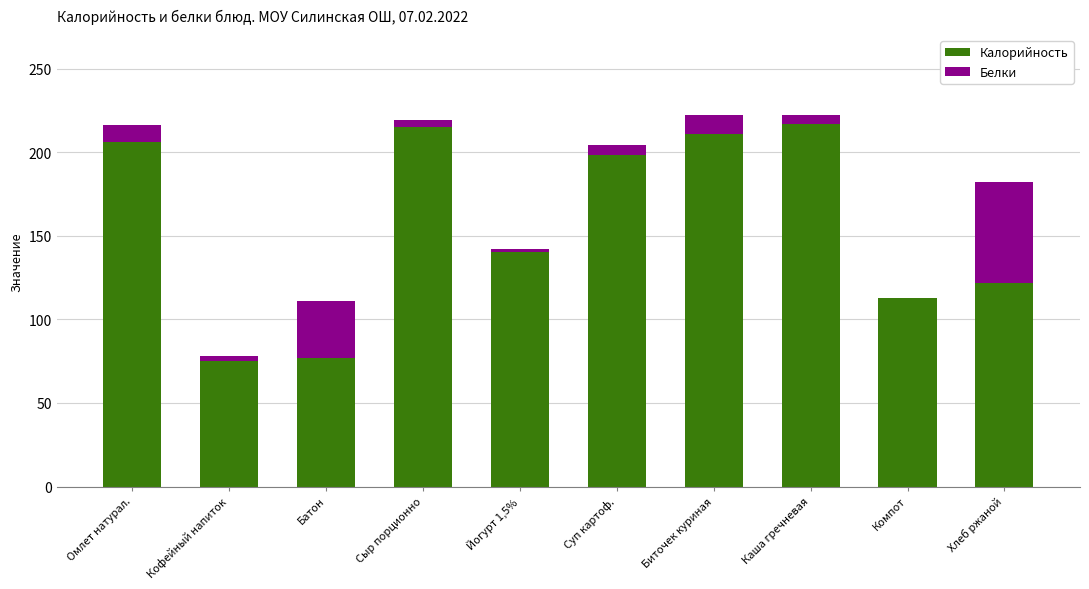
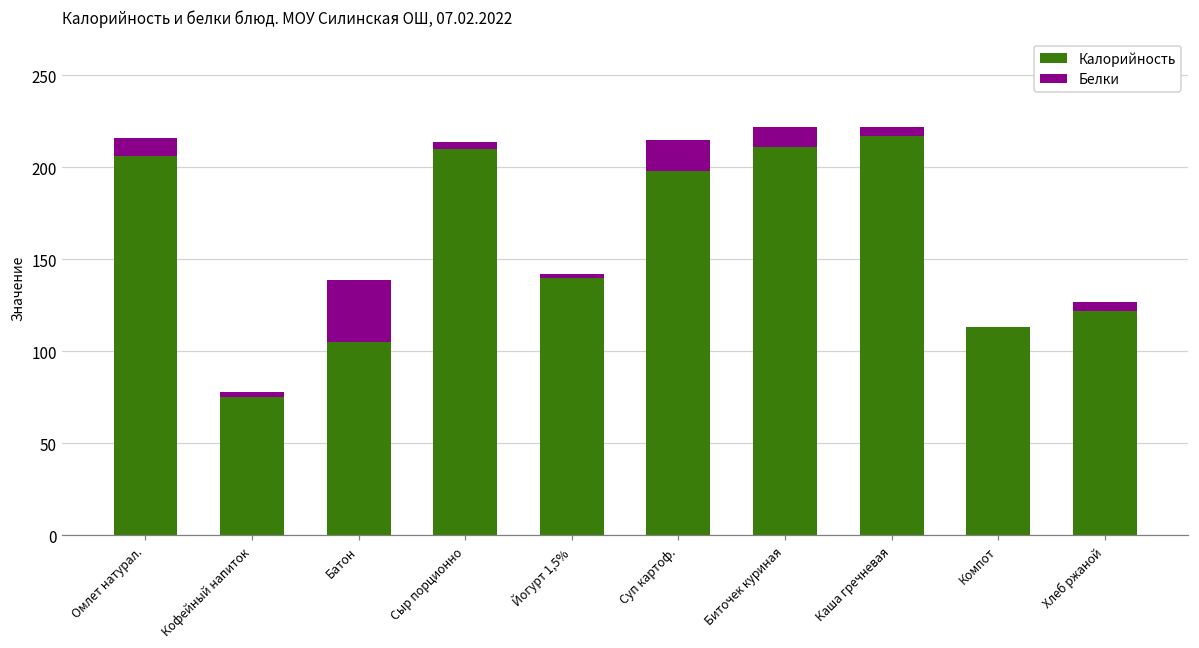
  {
    "Калорийность": {
      "Омлет натурал.": 206,
      "Кофейный напиток": 75,
-     "Батон": 77,
-     "Сыр порционно": 215,
+     "Батон": 105,
+     "Сыр порционно": 210,
      "Йогурт 1,5%": 140,
      "Суп картоф.": 198,
      "Биточек куриная": 211,
      "Каша гречневая": 217,
      "Компот": 113,
      "Хлеб ржаной": 122
    },
    "Белки": {
      "Омлет натурал.": 10,
      "Кофейный напиток": 3,
      "Батон": 34,
      "Сыр порционно": 4,
      "Йогурт 1,5%": 2,
-     "Суп картоф.": 6,
+     "Суп картоф.": 17,
      "Биточек куриная": 11,
      "Каша гречневая": 5,
      "Компот": 0,
-     "Хлеб ржаной": 60
+     "Хлеб ржаной": 5
    }
  }
